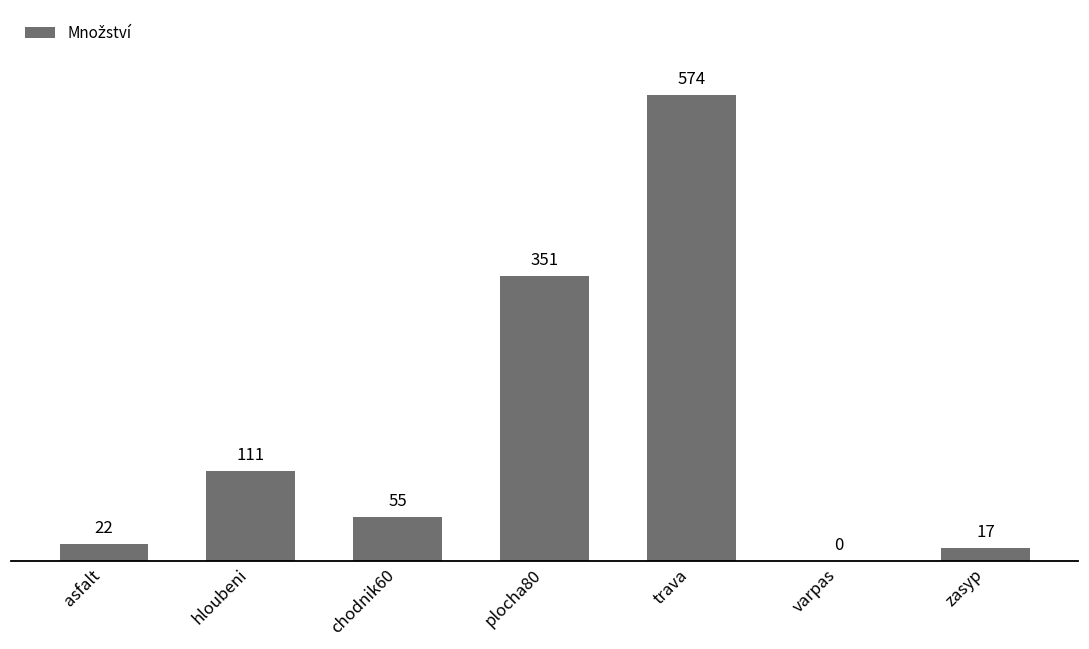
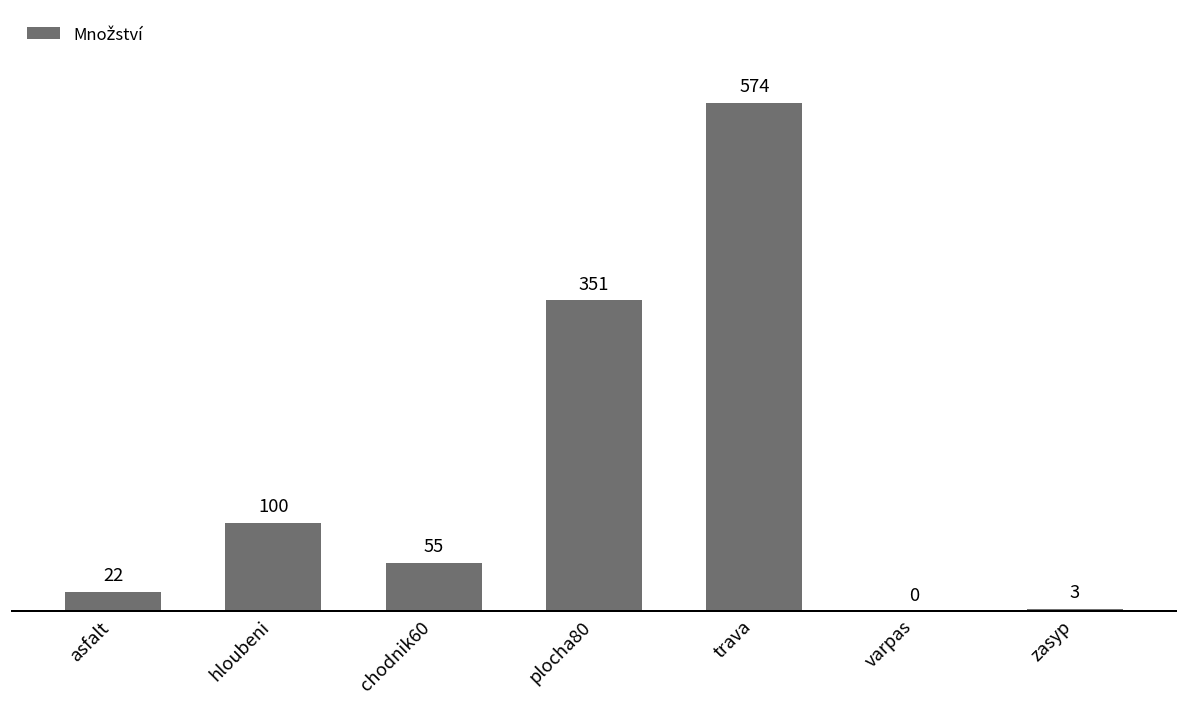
  {
    "asfalt": 22,
-   "hloubeni": 111,
+   "hloubeni": 100,
    "chodnik60": 55,
    "plocha80": 351,
    "trava": 574,
    "varpas": 0,
-   "zasyp": 17
+   "zasyp": 3
  }
